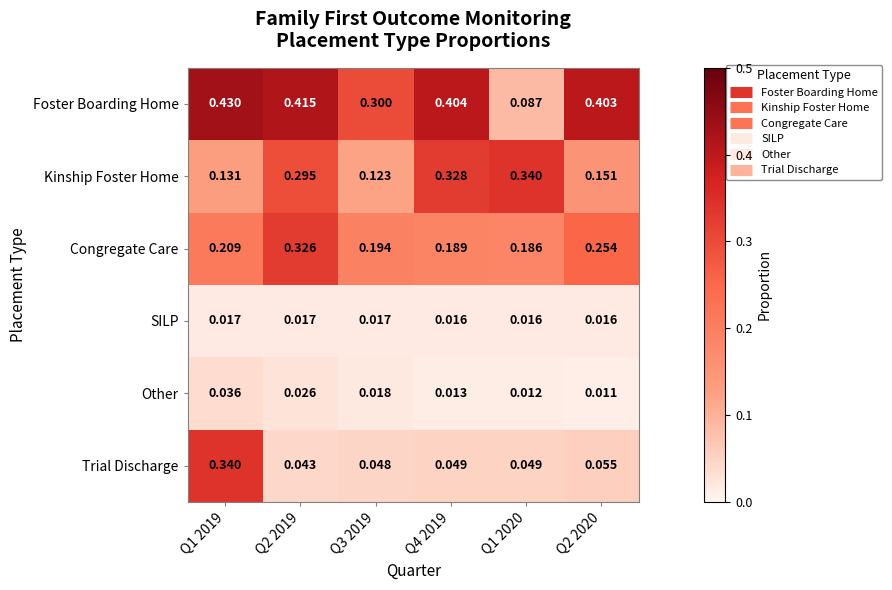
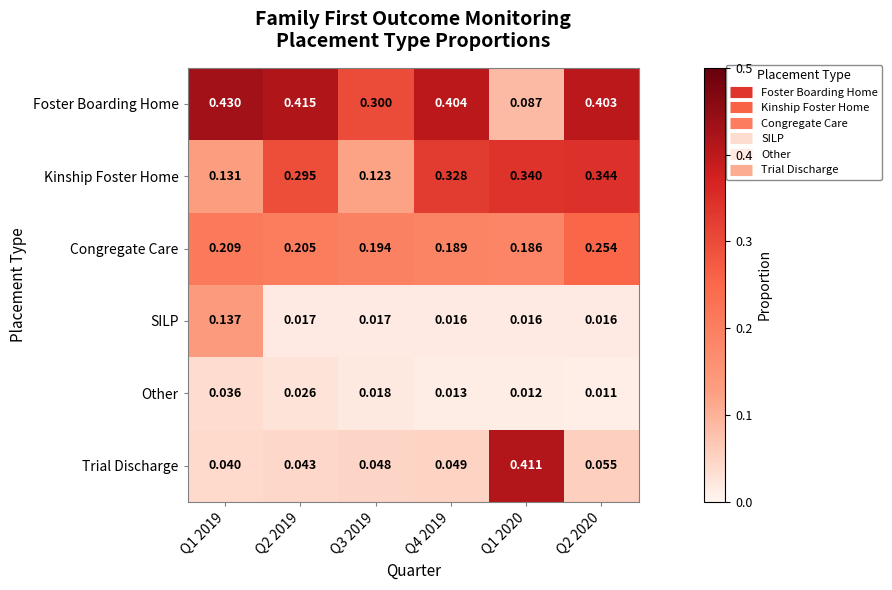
  {
    "Foster Boarding Home": {
      "Q1 2019": 0.430,
      "Q2 2019": 0.415,
      "Q3 2019": 0.300,
      "Q4 2019": 0.404,
      "Q1 2020": 0.087,
      "Q2 2020": 0.403
    },
    "Kinship Foster Home": {
      "Q1 2019": 0.131,
      "Q2 2019": 0.295,
      "Q3 2019": 0.123,
      "Q4 2019": 0.328,
      "Q1 2020": 0.340,
-     "Q2 2020": 0.151
+     "Q2 2020": 0.344
    },
    "Congregate Care": {
      "Q1 2019": 0.209,
-     "Q2 2019": 0.326,
+     "Q2 2019": 0.205,
      "Q3 2019": 0.194,
      "Q4 2019": 0.189,
      "Q1 2020": 0.186,
      "Q2 2020": 0.254
    },
    "SILP": {
-     "Q1 2019": 0.017,
+     "Q1 2019": 0.137,
      "Q2 2019": 0.017,
      "Q3 2019": 0.017,
      "Q4 2019": 0.016,
      "Q1 2020": 0.016,
      "Q2 2020": 0.016
    },
    "Other": {
      "Q1 2019": 0.036,
      "Q2 2019": 0.026,
      "Q3 2019": 0.018,
      "Q4 2019": 0.013,
      "Q1 2020": 0.012,
      "Q2 2020": 0.011
    },
    "Trial Discharge": {
-     "Q1 2019": 0.340,
+     "Q1 2019": 0.040,
      "Q2 2019": 0.043,
      "Q3 2019": 0.048,
      "Q4 2019": 0.049,
-     "Q1 2020": 0.049,
+     "Q1 2020": 0.411,
      "Q2 2020": 0.055
    }
  }
